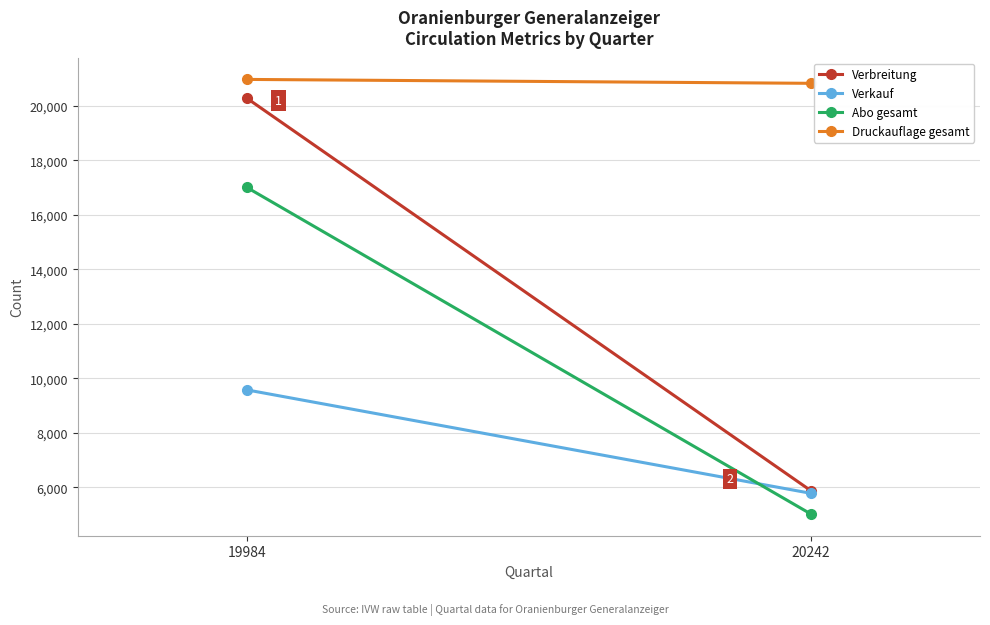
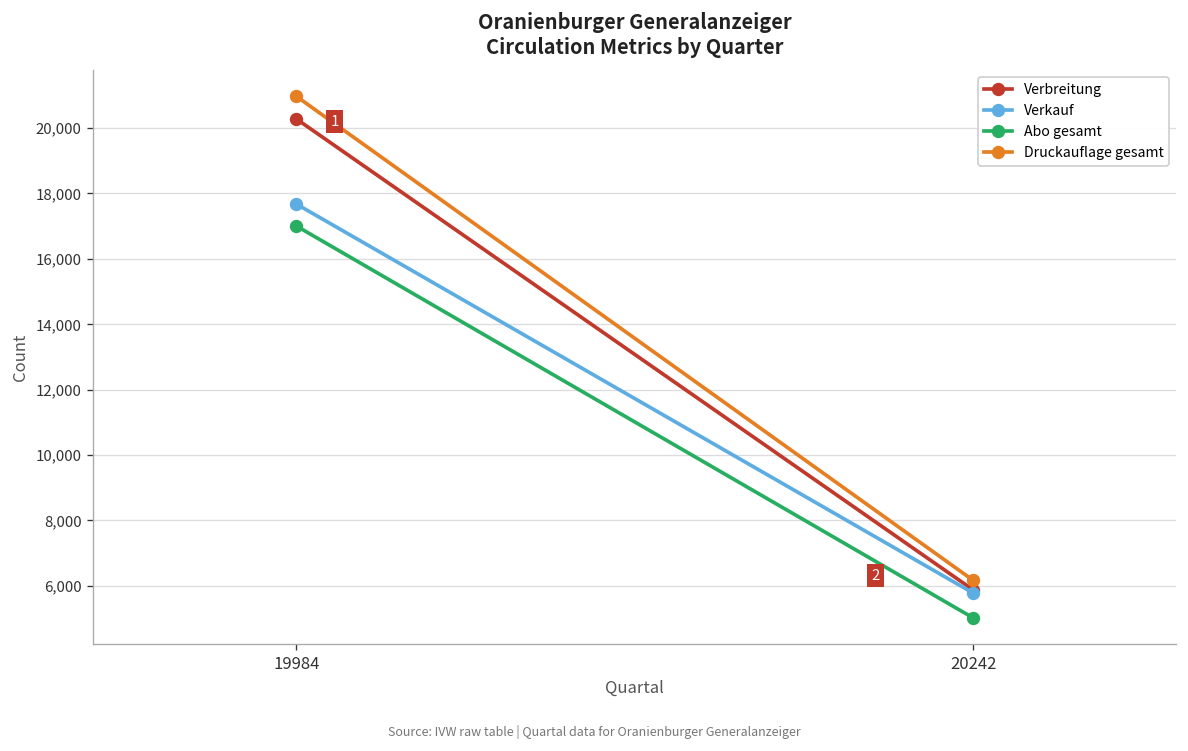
  {
    "Verbreitung": {
      "19984": "20,300",
      "20242": "5,900"
    },
    "Verkauf": {
-     "19984": "9,600",
+     "19984": "17,700",
      "20242": "5,800"
    },
    "Abo gesamt": {
      "19984": "17,000",
      "20242": "5,000"
    },
    "Druckauflage gesamt": {
      "19984": "21,000",
-     "20242": "20,800"
+     "20242": "6,200"
    }
  }
